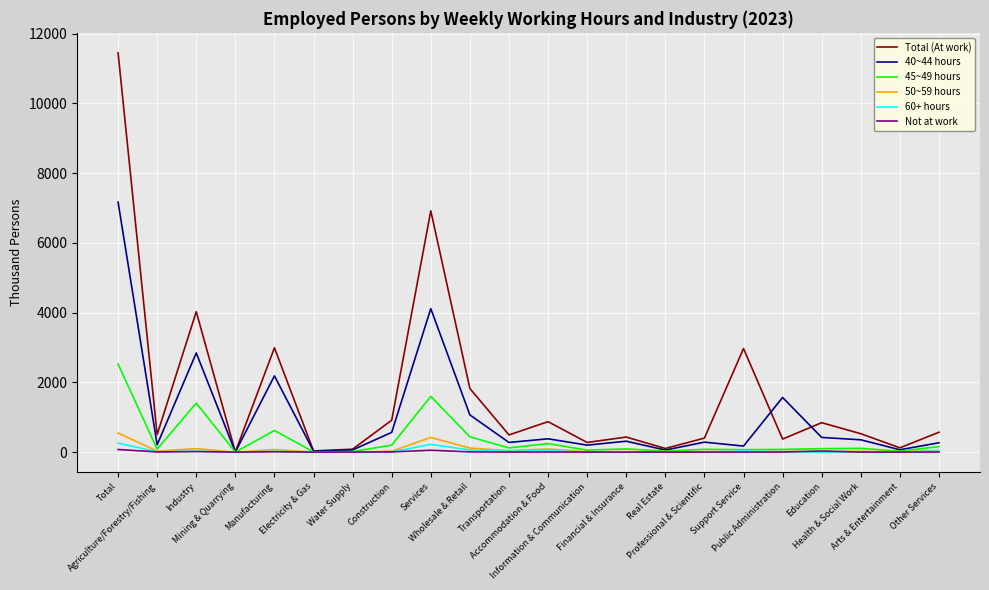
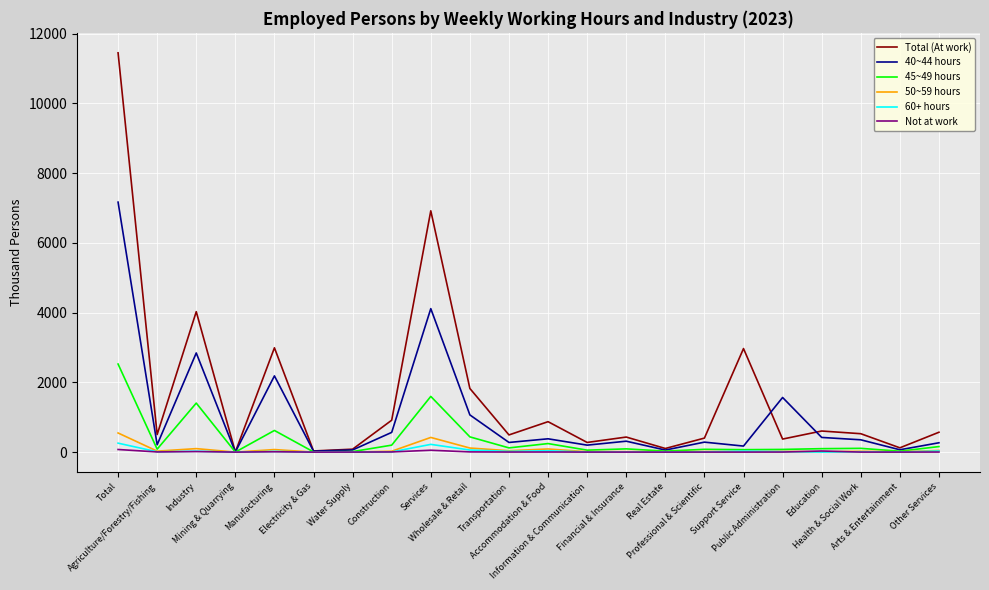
  {
    "Total (At work)": {
      "Total": 11500,
      "Agriculture/Forestry/Fishing": 500,
      "Industry": 4000,
      "Manufacturing": 3000,
      "Construction": 900,
      "Services": 6900,
      "Wholesale & Retail": 1800,
      "Transportation": 500,
      "Accommodation & Food": 900,
      "Information & Communication": 300,
      "Financial & Insurance": 400,
      "Professional & Scientific": 400,
      "Support Service": 3000,
      "Public Administration": 400,
-     "Education": 800,
+     "Education": 600,
      "Health & Social Work": 500,
      "Other Services": 600
    },
    "40~44 hours": {
      "Total": 7200,
      "Agriculture/Forestry/Fishing": 200,
      "Industry": 2800,
      "Manufacturing": 2200,
      "Construction": 600,
      "Services": 4100,
      "Wholesale & Retail": 1100,
      "Transportation": 300,
      "Accommodation & Food": 400,
      "Information & Communication": 200,
      "Financial & Insurance": 300,
      "Professional & Scientific": 300,
      "Support Service": 200,
      "Public Administration": 1600,
      "Education": 400,
      "Health & Social Work": 400,
      "Other Services": 300
    },
    "45~49 hours": {
      "Total": 2500,
      "Industry": 1400,
      "Manufacturing": 600,
      "Construction": 200,
      "Services": 1600,
      "Wholesale & Retail": 400,
      "Transportation": 100,
      "Accommodation & Food": 200,
      "Financial & Insurance": 100,
      "Health & Social Work": 100,
      "Other Services": 200
    },
    "50~59 hours": {
      "Total": 500,
      "Industry": 100,
      "Services": 400
    },
    "60+ hours": {
      "Total": 300,
      "Services": 200
    },
    "Not at work": {
      "Total": 100,
      "Services": 100
    }
  }
